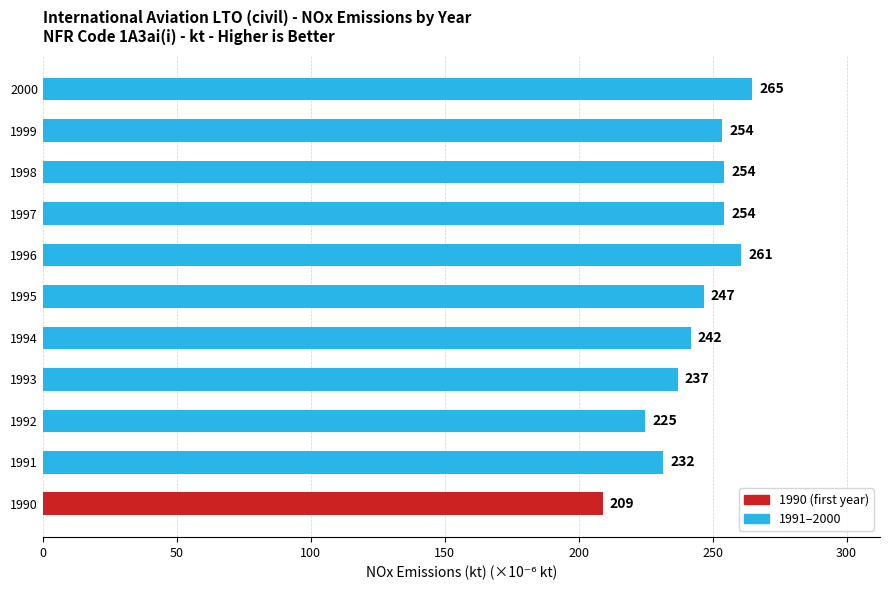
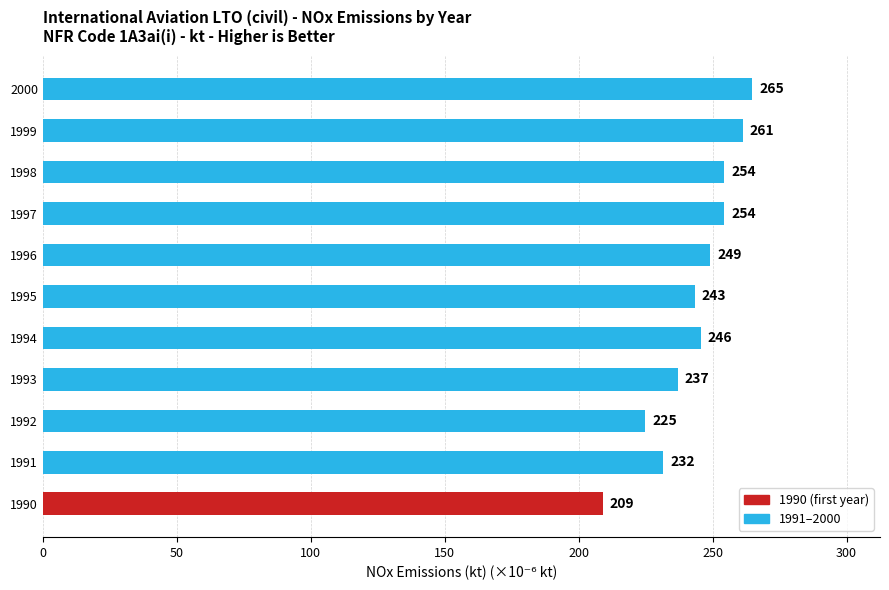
  {
    "2000": 265,
-   "1999": 254,
+   "1999": 261,
    "1998": 254,
    "1997": 254,
-   "1996": 261,
-   "1995": 247,
-   "1994": 242,
+   "1996": 249,
+   "1995": 243,
+   "1994": 246,
    "1993": 237,
    "1992": 225,
    "1991": 232,
    "1990": 209
  }
